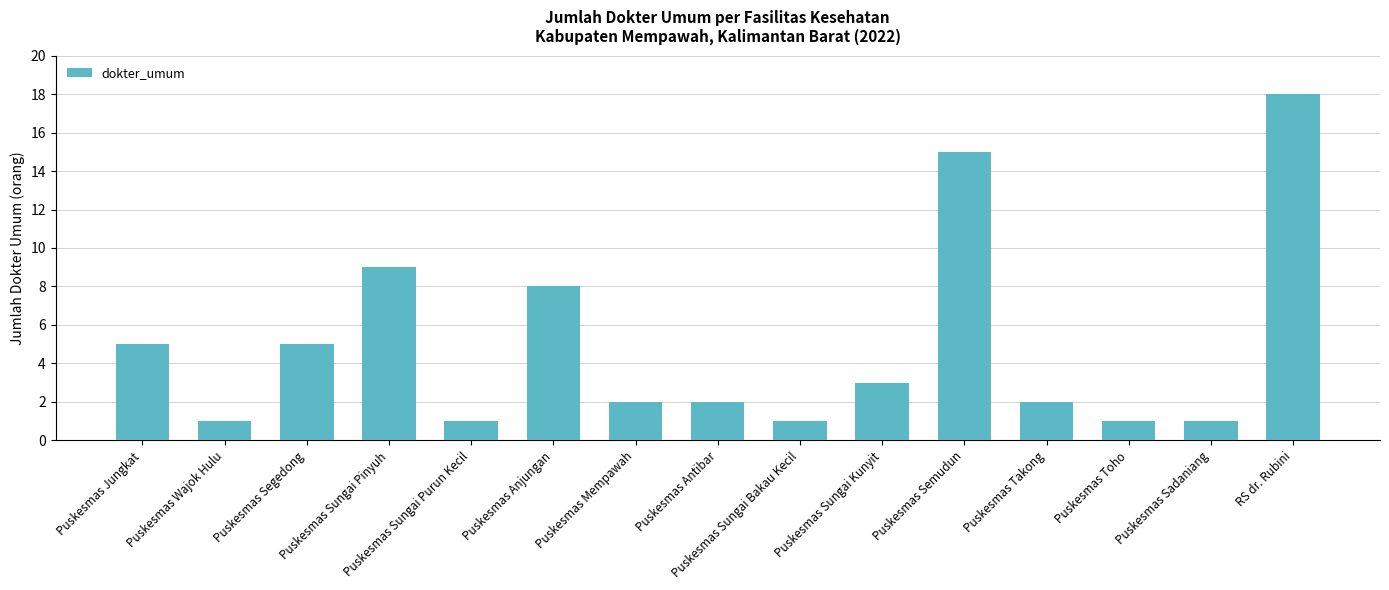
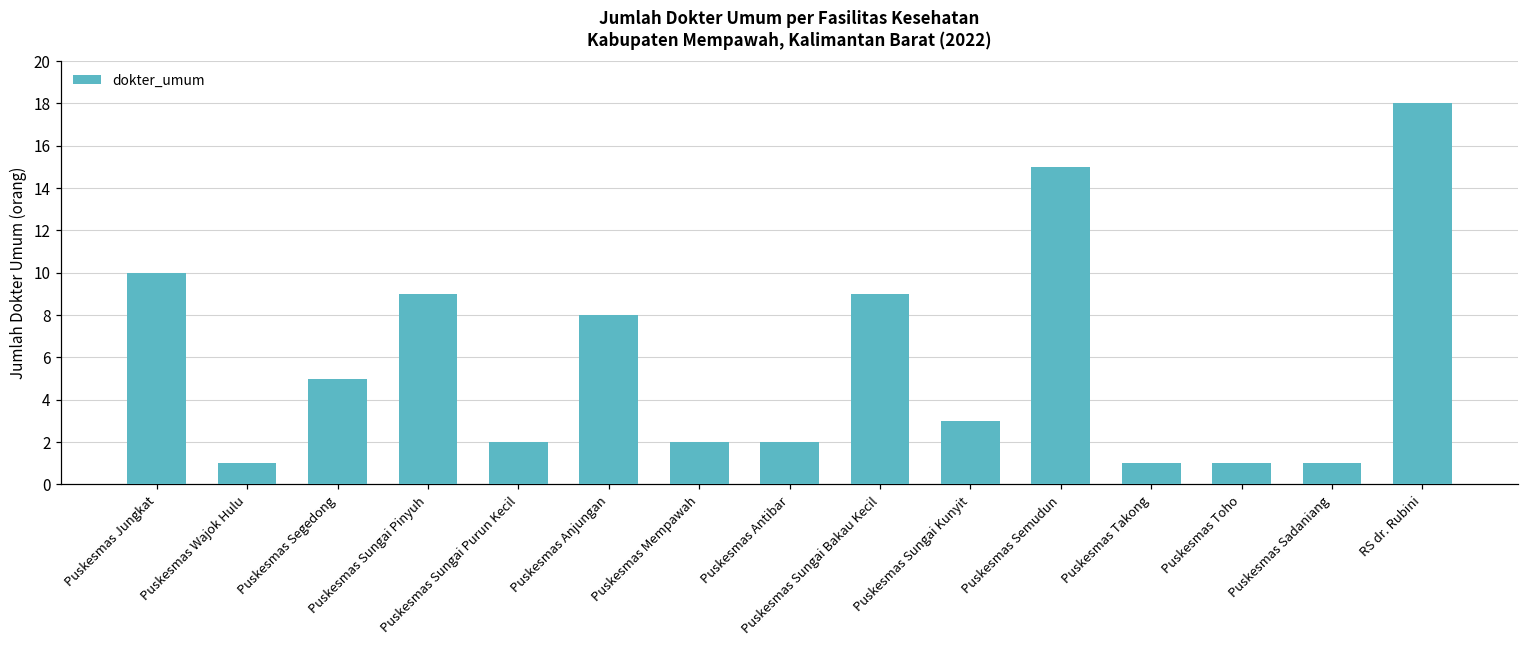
  {
-   "Puskesmas Jungkat": 5,
+   "Puskesmas Jungkat": 10,
    "Puskesmas Wajok Hulu": 1,
    "Puskesmas Segedong": 5,
    "Puskesmas Sungai Pinyuh": 9,
-   "Puskesmas Sungai Purun Kecil": 1,
+   "Puskesmas Sungai Purun Kecil": 2,
    "Puskesmas Anjungan": 8,
    "Puskesmas Mempawah": 2,
    "Puskesmas Antibar": 2,
-   "Puskesmas Sungai Bakau Kecil": 1,
+   "Puskesmas Sungai Bakau Kecil": 9,
    "Puskesmas Sungai Kunyit": 3,
    "Puskesmas Semudun": 15,
-   "Puskesmas Takong": 2,
+   "Puskesmas Takong": 1,
    "Puskesmas Toho": 1,
    "Puskesmas Sadaniang": 1,
    "RS dr. Rubini": 18
  }
